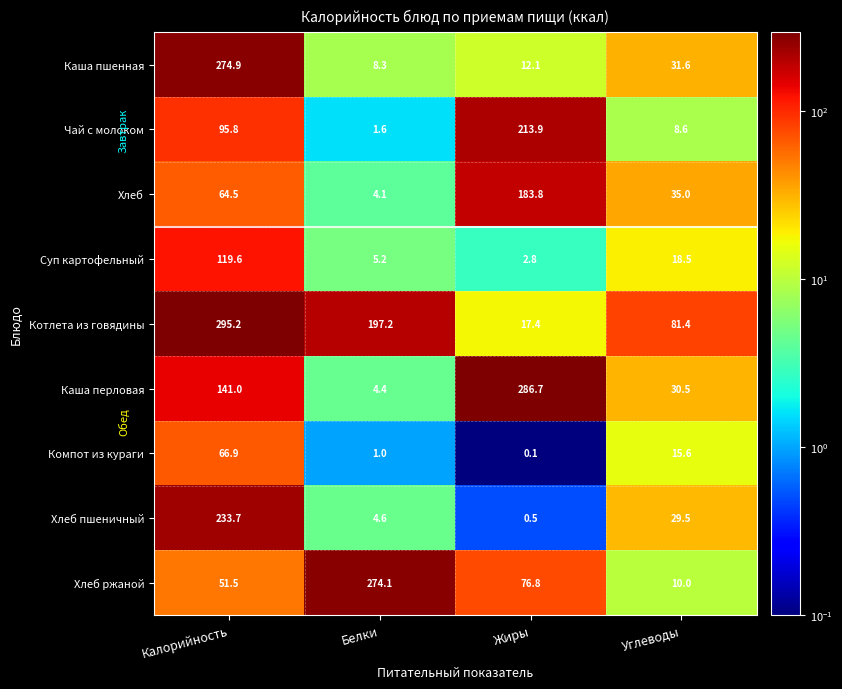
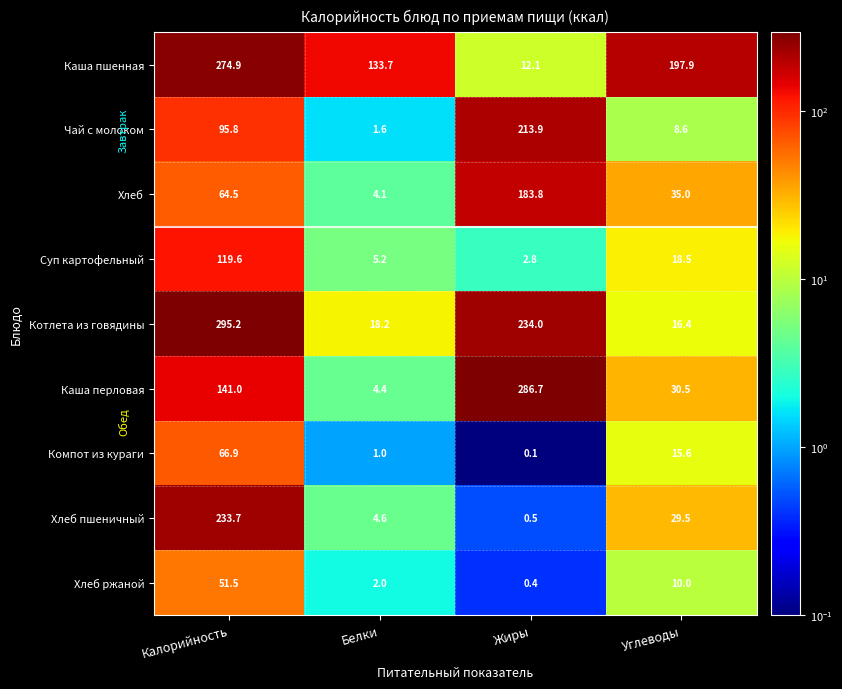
  {
    "Каша пшенная": {
      "Калорийность": 274.9,
-     "Белки": 8.3,
+     "Белки": 133.7,
      "Жиры": 12.1,
-     "Углеводы": 31.6
+     "Углеводы": 197.9
    },
    "Чай с молоком": {
      "Калорийность": 95.8,
      "Белки": 1.6,
      "Жиры": 213.9,
      "Углеводы": 8.6
    },
    "Хлеб": {
      "Калорийность": 64.5,
      "Белки": 4.1,
      "Жиры": 183.8,
      "Углеводы": 35.0
    },
    "Суп картофельный": {
      "Калорийность": 119.6,
      "Белки": 5.2,
      "Жиры": 2.8,
      "Углеводы": 18.5
    },
    "Котлета из говядины": {
      "Калорийность": 295.2,
-     "Белки": 197.2,
-     "Жиры": 17.4,
-     "Углеводы": 81.4
+     "Белки": 18.2,
+     "Жиры": 234.0,
+     "Углеводы": 16.4
    },
    "Каша перловая": {
      "Калорийность": 141.0,
      "Белки": 4.4,
      "Жиры": 286.7,
      "Углеводы": 30.5
    },
    "Компот из кураги": {
      "Калорийность": 66.9,
      "Белки": 1.0,
      "Жиры": 0.1,
      "Углеводы": 15.6
    },
    "Хлеб пшеничный": {
      "Калорийность": 233.7,
      "Белки": 4.6,
      "Жиры": 0.5,
      "Углеводы": 29.5
    },
    "Хлеб ржаной": {
      "Калорийность": 51.5,
-     "Белки": 274.1,
-     "Жиры": 76.8,
+     "Белки": 2.0,
+     "Жиры": 0.4,
      "Углеводы": 10.0
    }
  }
